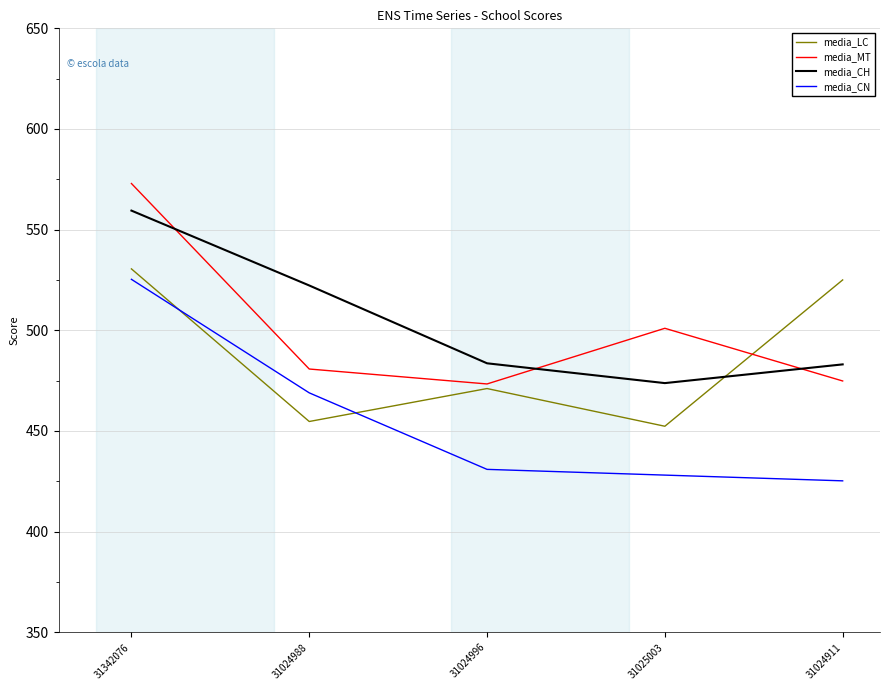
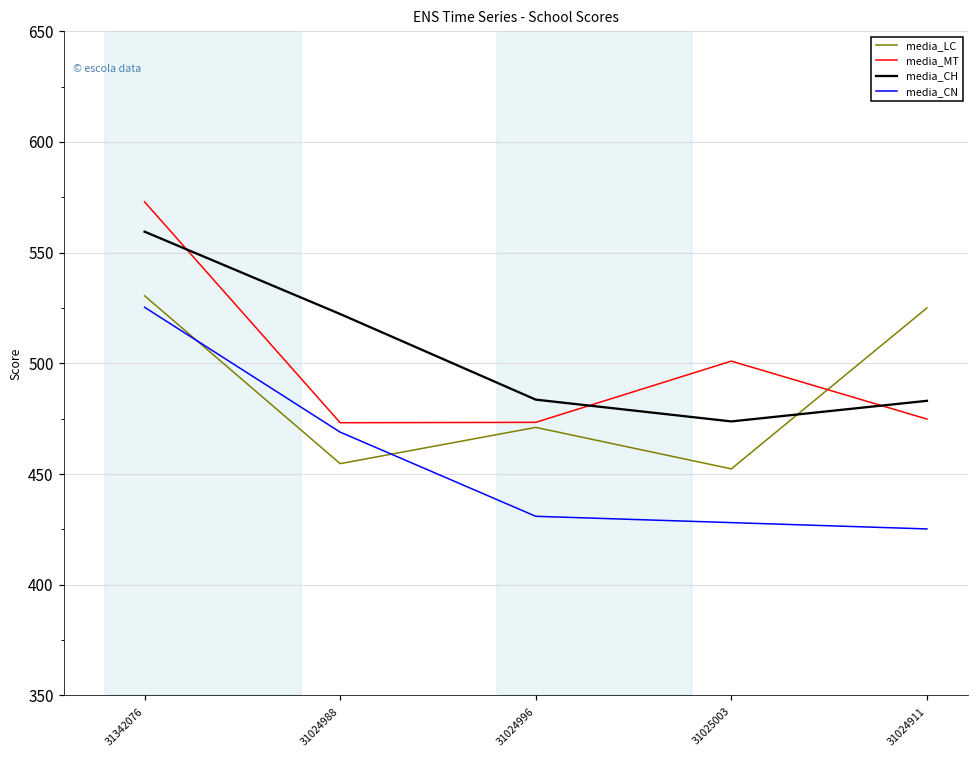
  {
    "media_LC": {
      "31342076": 531,
      "31024988": 455,
      "31024996": 471,
      "31025003": 452,
      "31024911": 525
    },
    "media_MT": {
      "31342076": 573,
-     "31024988": 481,
+     "31024988": 473,
      "31024996": 473,
      "31025003": 501,
      "31024911": 475
    },
    "media_CH": {
      "31342076": 559,
      "31024988": 522,
      "31024996": 484,
      "31025003": 474,
      "31024911": 483
    },
    "media_CN": {
      "31342076": 525,
      "31024988": 469,
      "31024996": 431,
      "31025003": 428,
      "31024911": 425
    }
  }
